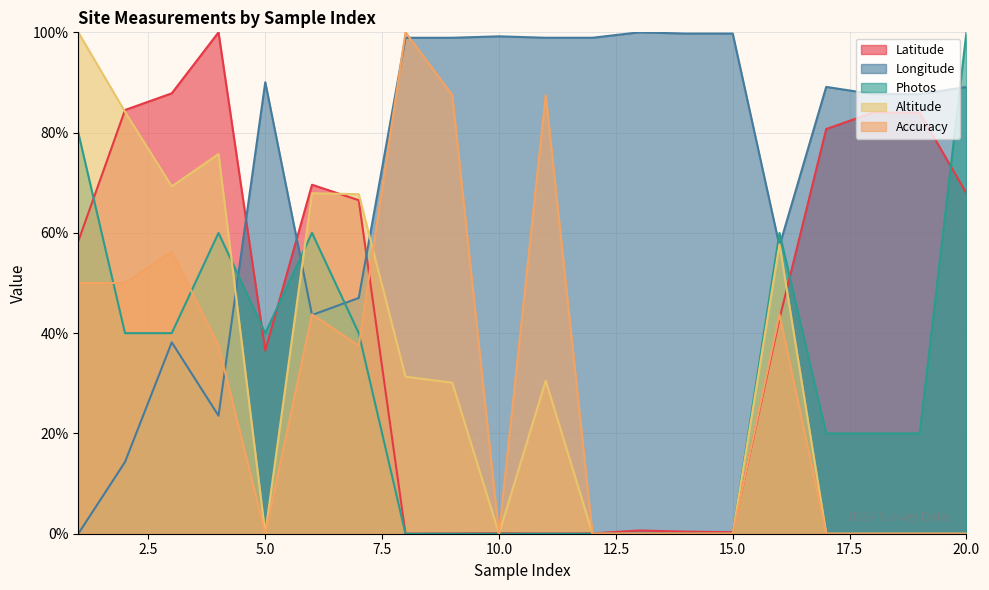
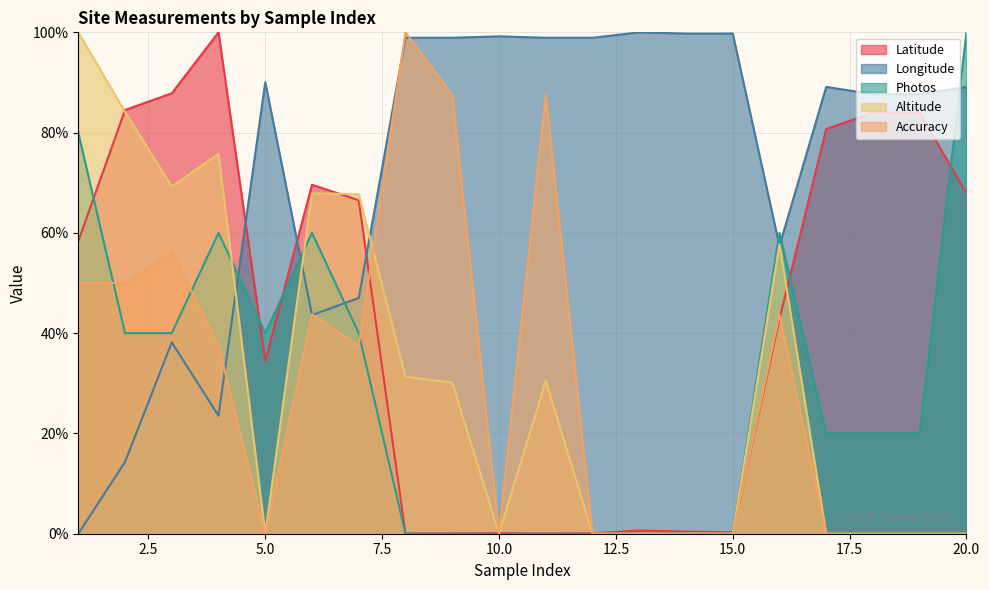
  {
    "Latitude": {
-     "5.0": "37%",
+     "5.0": "34%",
      "20.0": "68%"
    }
  }
